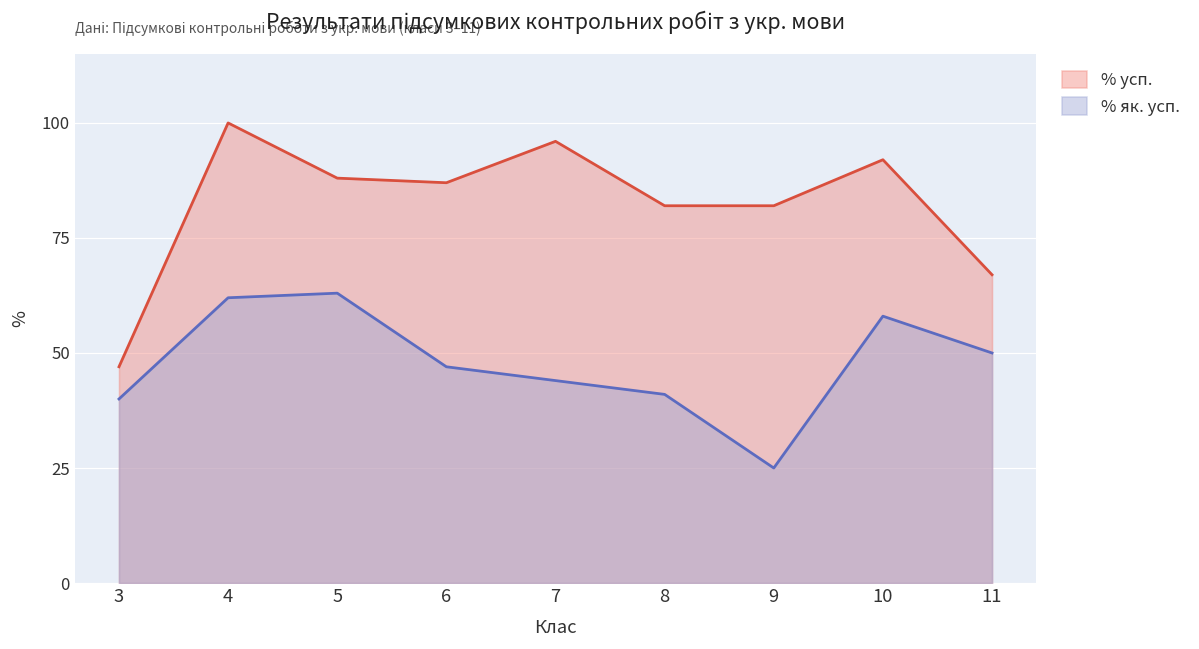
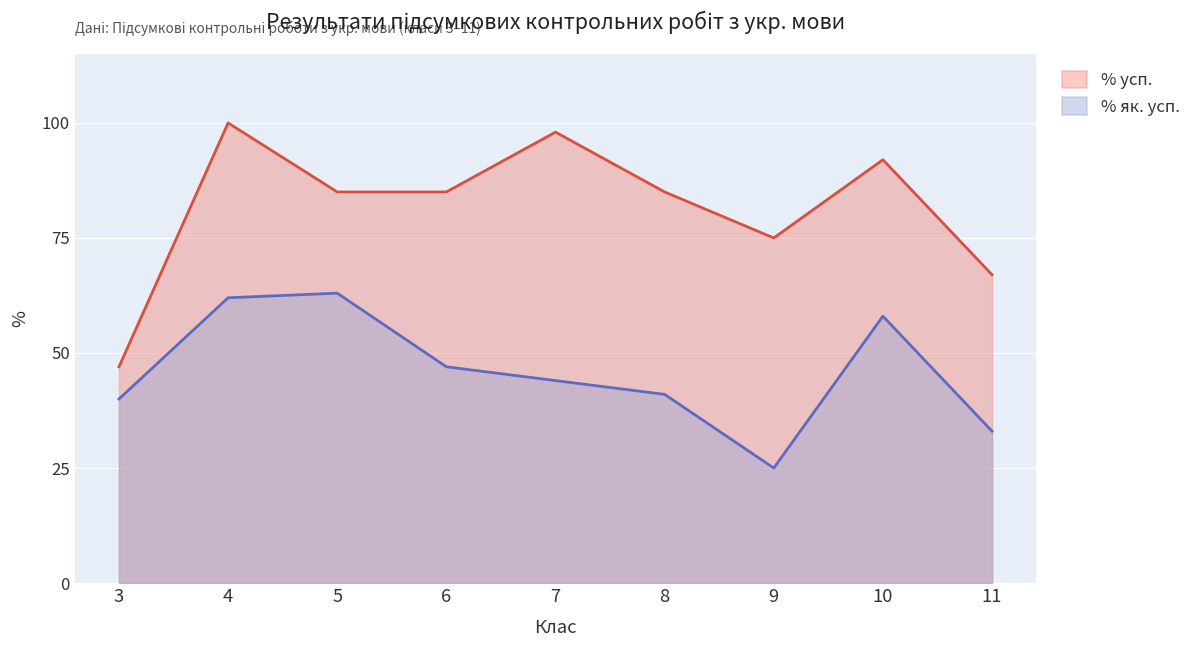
  {
    "% усп.": {
      "3": 47,
      "4": 100,
-     "5": 88,
-     "6": 87,
-     "7": 96,
-     "8": 82,
-     "9": 82,
+     "5": 85,
+     "6": 85,
+     "7": 98,
+     "8": 85,
+     "9": 75,
      "10": 92,
      "11": 67
    },
    "% як. усп.": {
      "3": 40,
      "4": 62,
      "5": 63,
      "6": 47,
      "7": 44,
      "8": 41,
      "9": 25,
      "10": 58,
-     "11": 50
+     "11": 33
    }
  }
